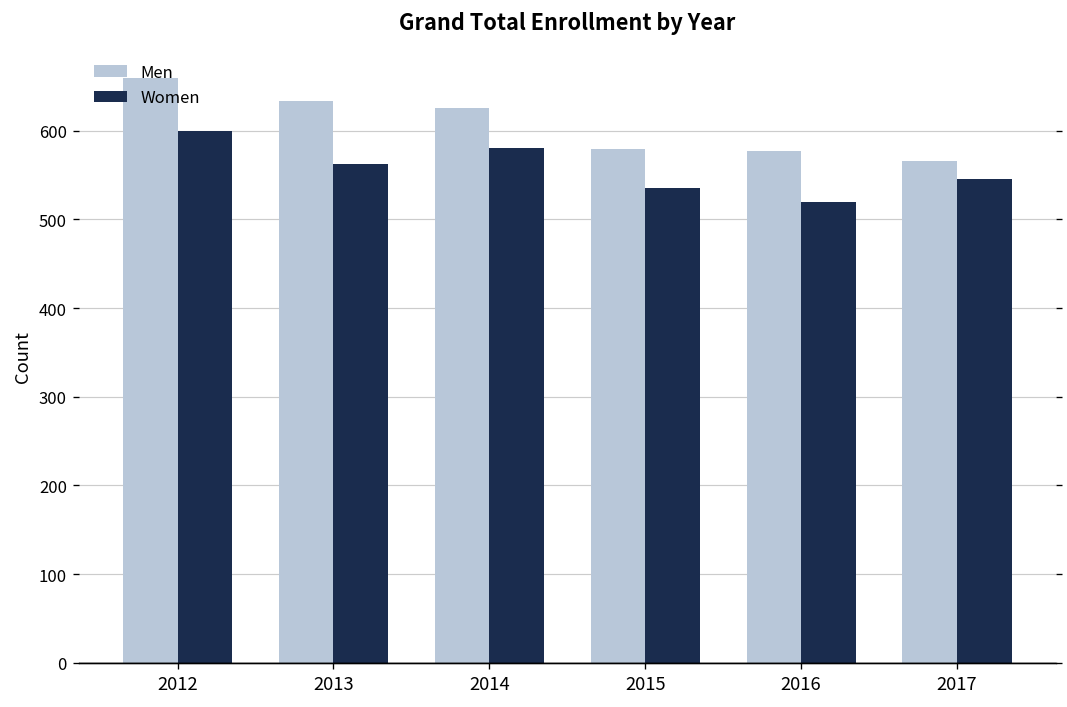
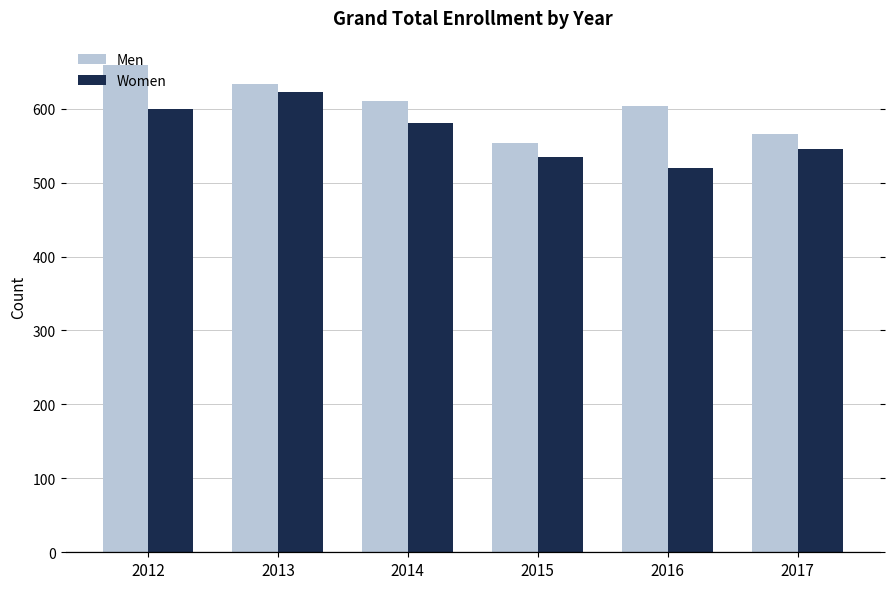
  {
    "Men": {
      "2012": 660,
      "2013": 630,
-     "2014": 630,
-     "2015": 580,
-     "2016": 580,
+     "2014": 610,
+     "2015": 550,
+     "2016": 600,
      "2017": 570
    },
    "Women": {
      "2012": 600,
-     "2013": 560,
+     "2013": 620,
      "2014": 580,
      "2015": 540,
      "2016": 520,
      "2017": 550
    }
  }
